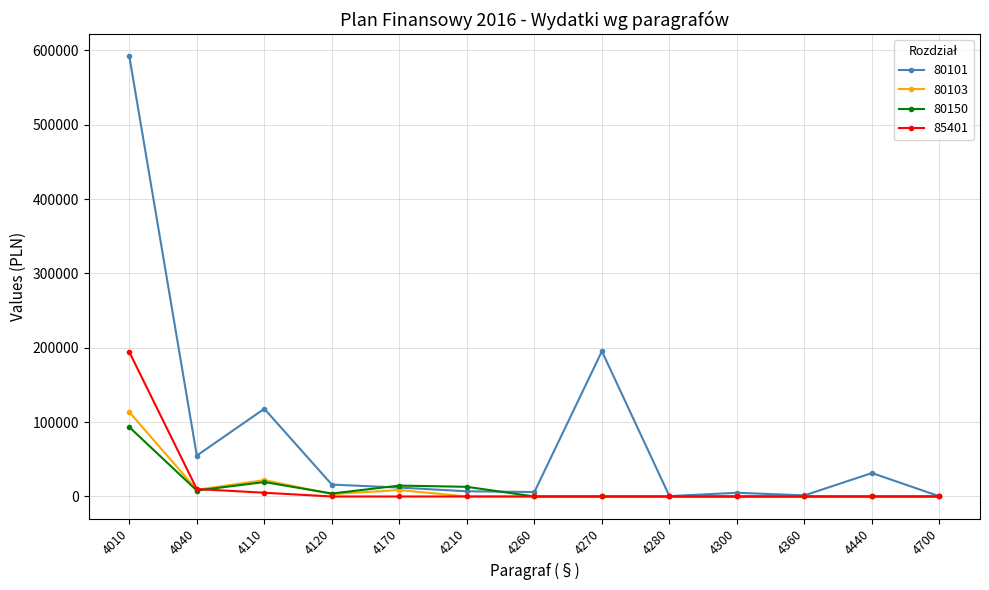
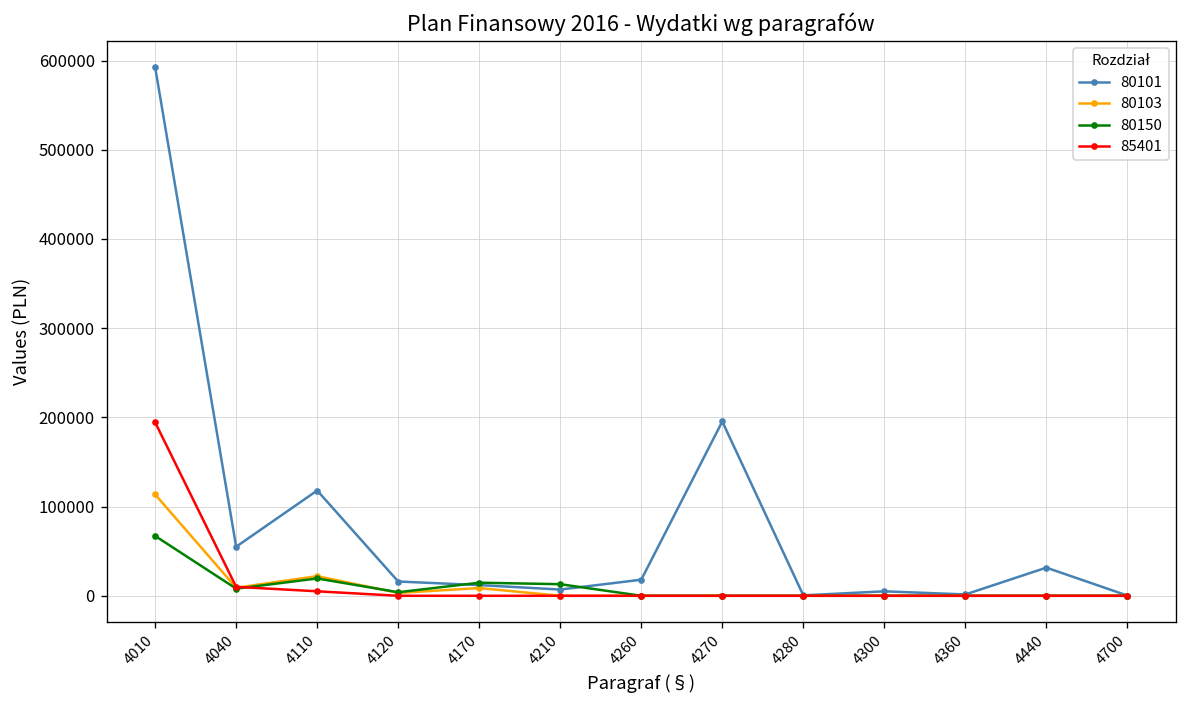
  {
    "80101": {
      "4010": 590000,
      "4040": 60000,
      "4110": 120000,
      "4120": 20000,
      "4210": 10000,
-     "4260": 10000,
+     "4260": 20000,
      "4270": 200000,
      "4300": 10000,
      "4440": 30000
    },
    "80103": {
      "4010": 110000
    },
    "80150": {
-     "4010": 90000,
+     "4010": 70000,
      "4210": 10000
    },
    "85401": {
      "4010": 190000,
      "4110": 10000,
      "4170": 0
    }
  }
